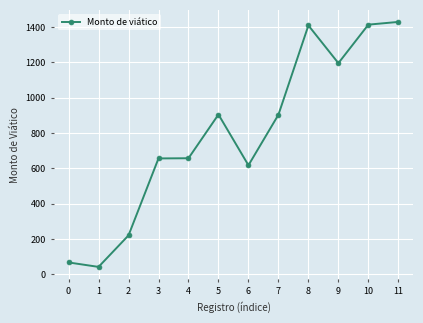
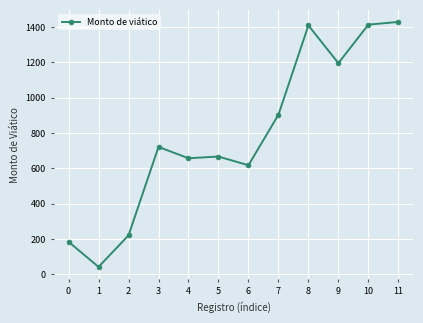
  {
-   "0": 70,
+   "0": 180,
    "1": 40,
    "2": 220,
-   "3": 660,
+   "3": 720,
    "4": 660,
-   "5": 900,
+   "5": 670,
    "6": 620,
    "7": 900,
    "8": 1410,
    "9": 1190,
    "10": 1410,
    "11": 1430
  }
